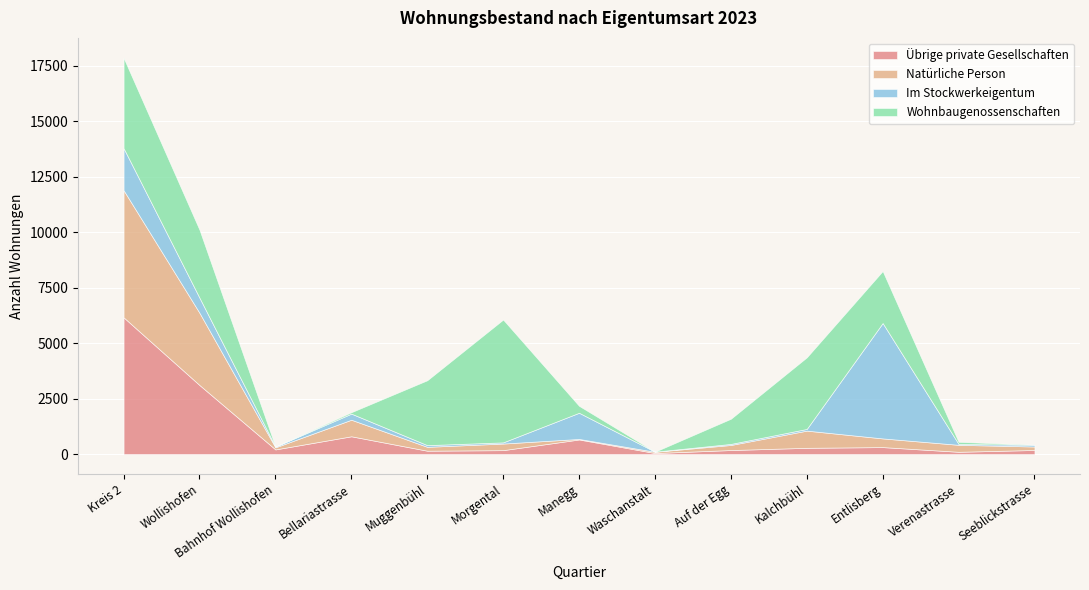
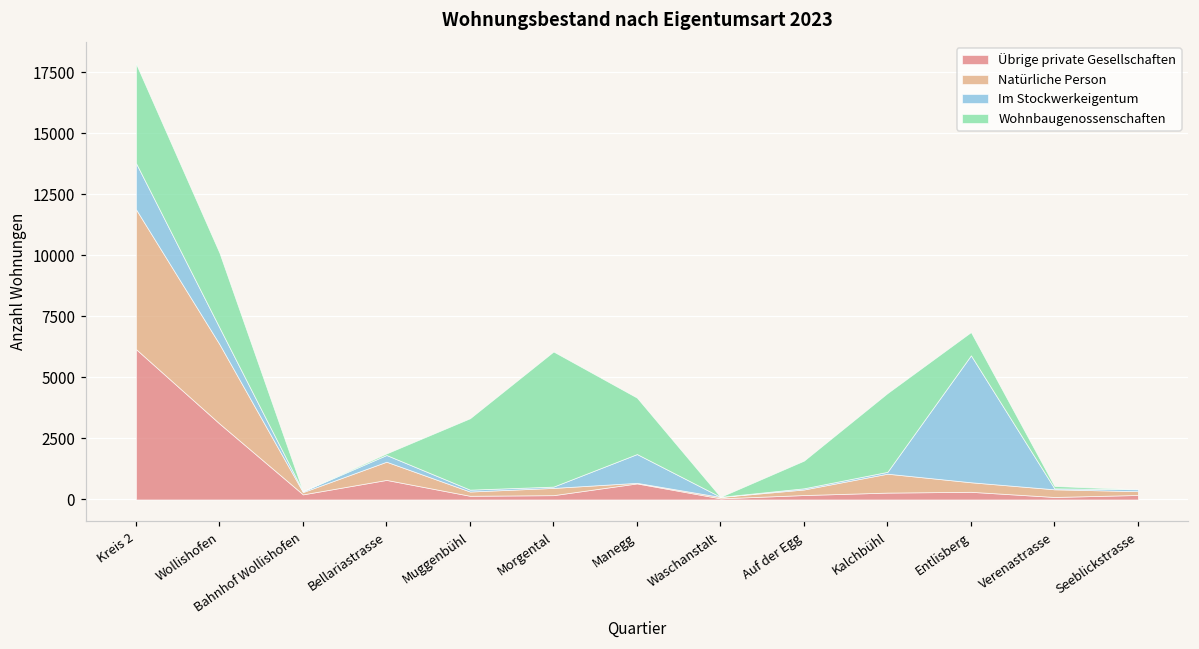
  {
    "Im Stockwerkeigentum": {
      "Kreis 2": 1900,
      "Wollishofen": 700,
      "Manegg": 1200,
      "Entlisberg": 5200
    },
    "Wohnbaugenossenschaften": {
      "Kreis 2": 4100,
      "Wollishofen": 3100,
      "Muggenbühl": 2900,
      "Morgental": 5500,
-     "Manegg": 300,
+     "Manegg": 2300,
      "Auf der Egg": 1100,
      "Kalchbühl": 3200,
-     "Entlisberg": 2300
+     "Entlisberg": 1000
    }
  }
